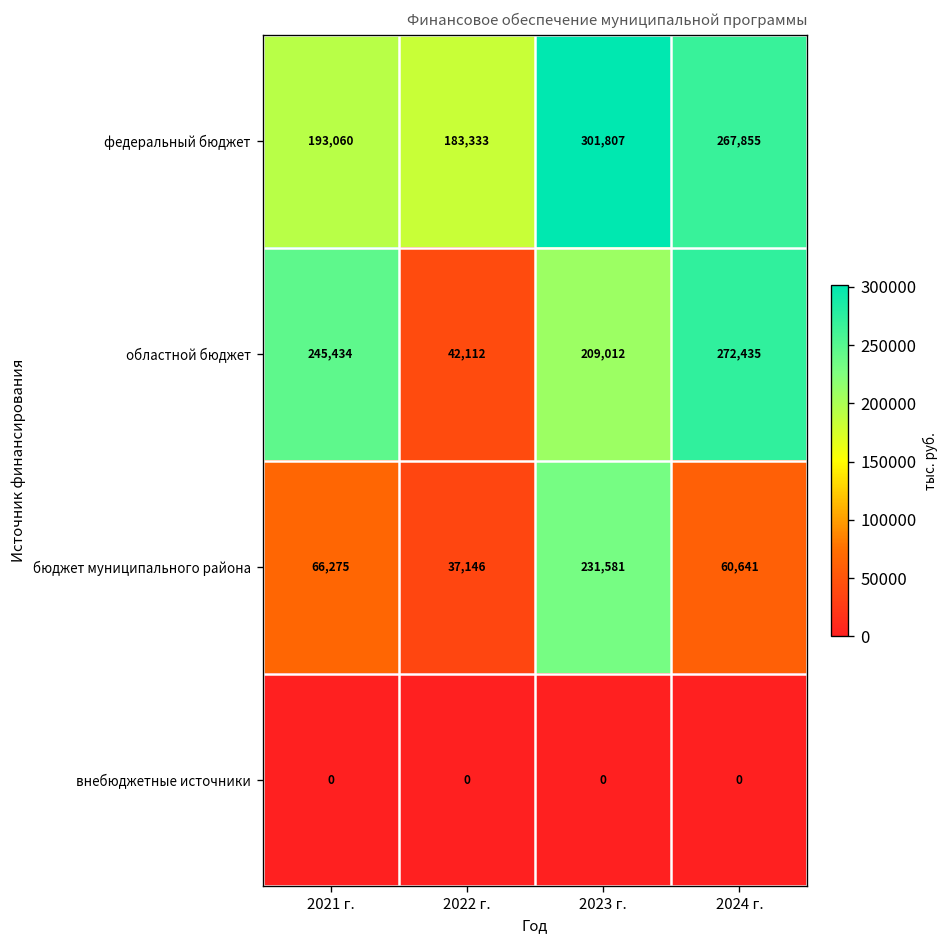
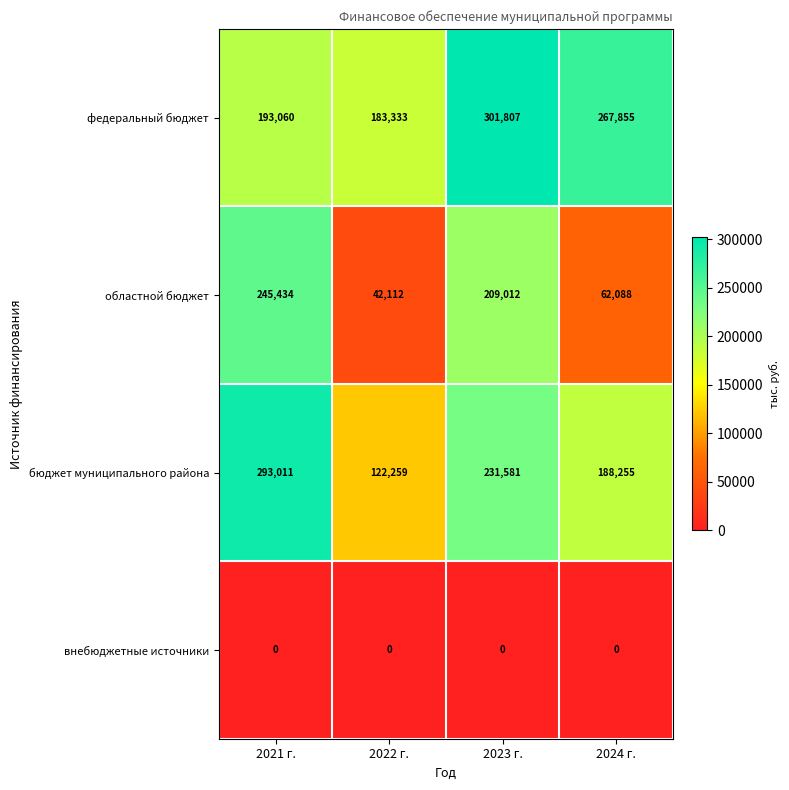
  {
    "федеральный бюджет": {
      "2021 г.": "193,060",
      "2022 г.": "183,333",
      "2023 г.": "301,807",
      "2024 г.": "267,855"
    },
    "областной бюджет": {
      "2021 г.": "245,434",
      "2022 г.": "42,112",
      "2023 г.": "209,012",
-     "2024 г.": "272,435"
+     "2024 г.": "62,088"
    },
    "бюджет муниципального района": {
-     "2021 г.": "66,275",
-     "2022 г.": "37,146",
+     "2021 г.": "293,011",
+     "2022 г.": "122,259",
      "2023 г.": "231,581",
-     "2024 г.": "60,641"
+     "2024 г.": "188,255"
    },
    "внебюджетные источники": {
      "2021 г.": "0",
      "2022 г.": "0",
      "2023 г.": "0",
      "2024 г.": "0"
    }
  }
